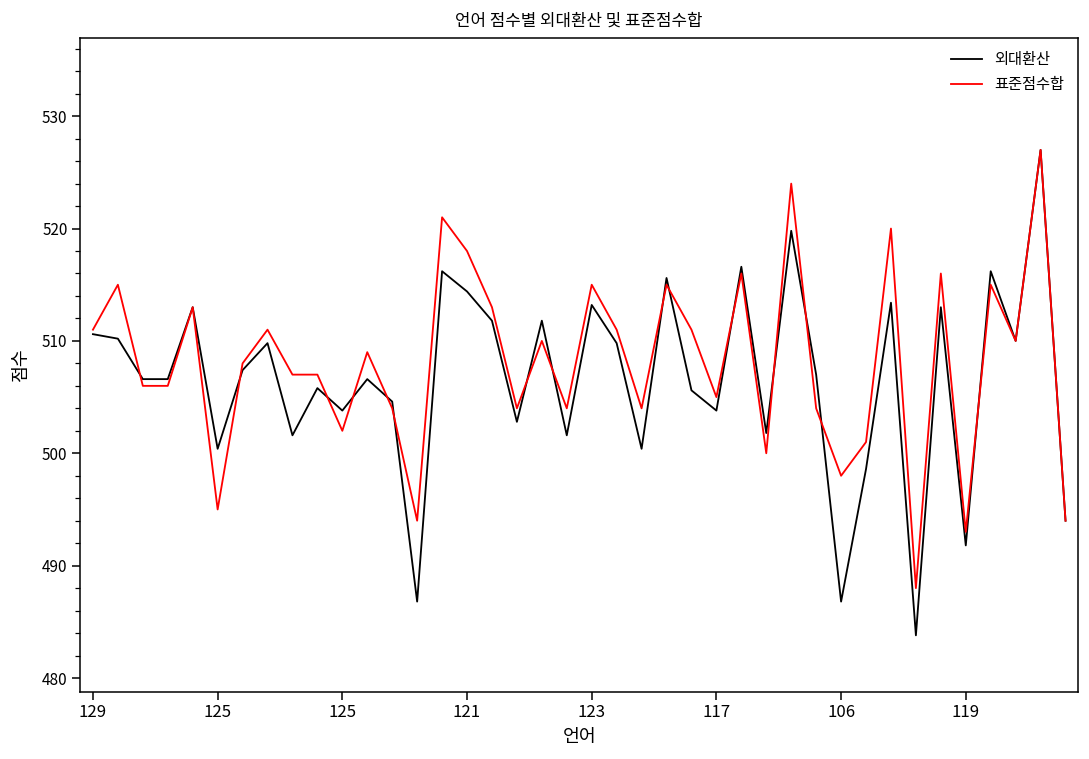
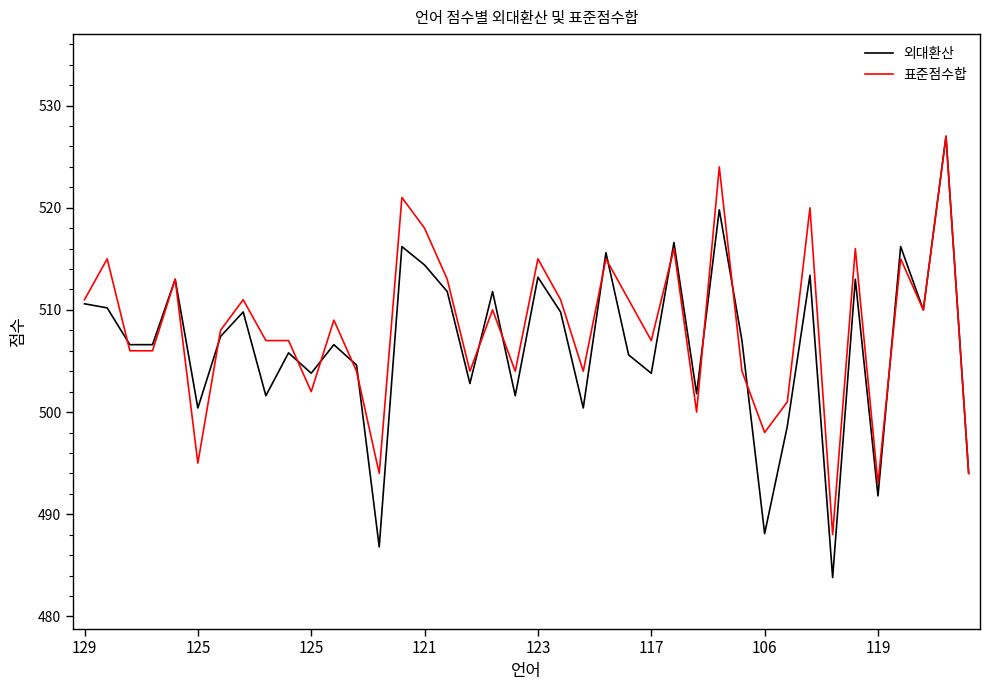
  {
    "외대환산": {
      "129": 510.6,
      "121": 514.4,
      "123": 513.2,
      "117": 503.8,
-     "106": 486.8,
+     "106": 488.1,
      "119": 491.8
    },
    "표준점수합": {
      "129": 511,
      "121": 518,
      "123": 515,
-     "117": 505,
+     "117": 507,
      "106": 498,
      "119": 493
    }
  }
